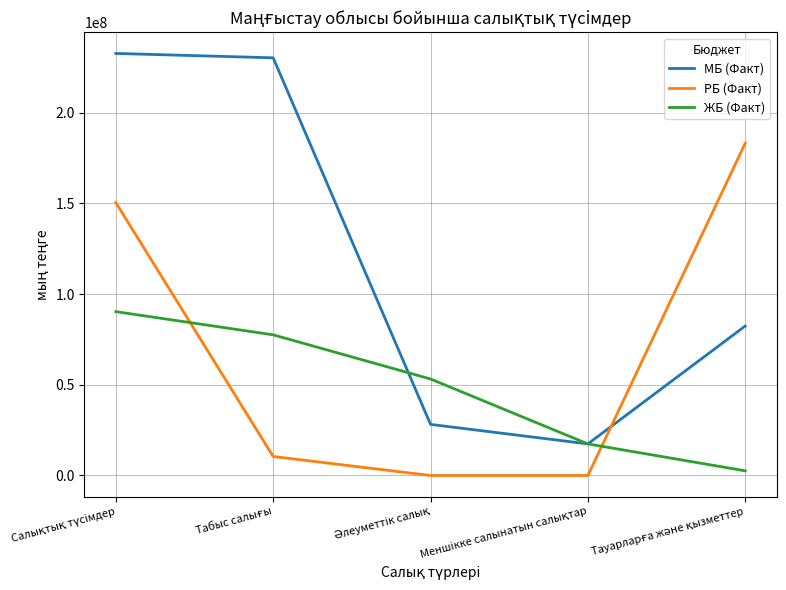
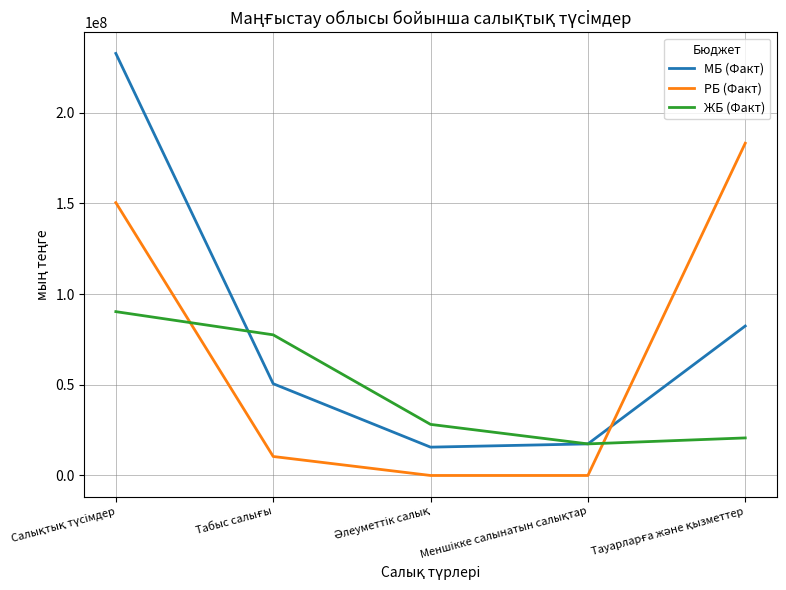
  {
    "МБ (Факт)": {
      "Салықтық түсімдер": 233000000,
-     "Табыс салығы": 230000000,
-     "Әлеуметтiк салық": 28000000,
+     "Табыс салығы": 51000000,
+     "Әлеуметтiк салық": 16000000,
      "Тауарларға және қызметтер": 82000000
    },
    "РБ (Факт)": {
      "Салықтық түсімдер": 150000000,
      "Табыс салығы": 10000000,
      "Әлеуметтiк салық": 0,
      "Меншiкке салынатын салықтар": 0,
      "Тауарларға және қызметтер": 183000000
    },
    "ЖБ (Факт)": {
      "Салықтық түсімдер": 90000000,
      "Табыс салығы": 78000000,
-     "Әлеуметтiк салық": 53000000,
-     "Тауарларға және қызметтер": 3000000
+     "Әлеуметтiк салық": 28000000,
+     "Тауарларға және қызметтер": 21000000
    }
  }
